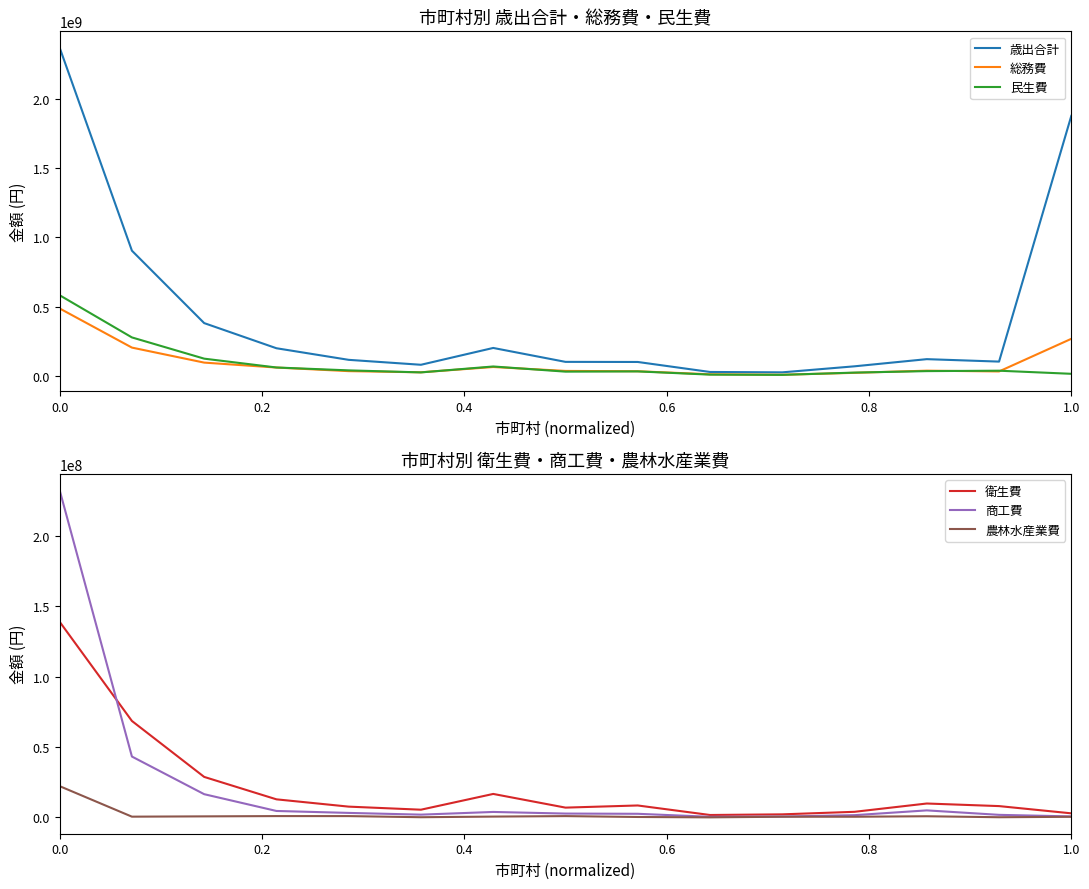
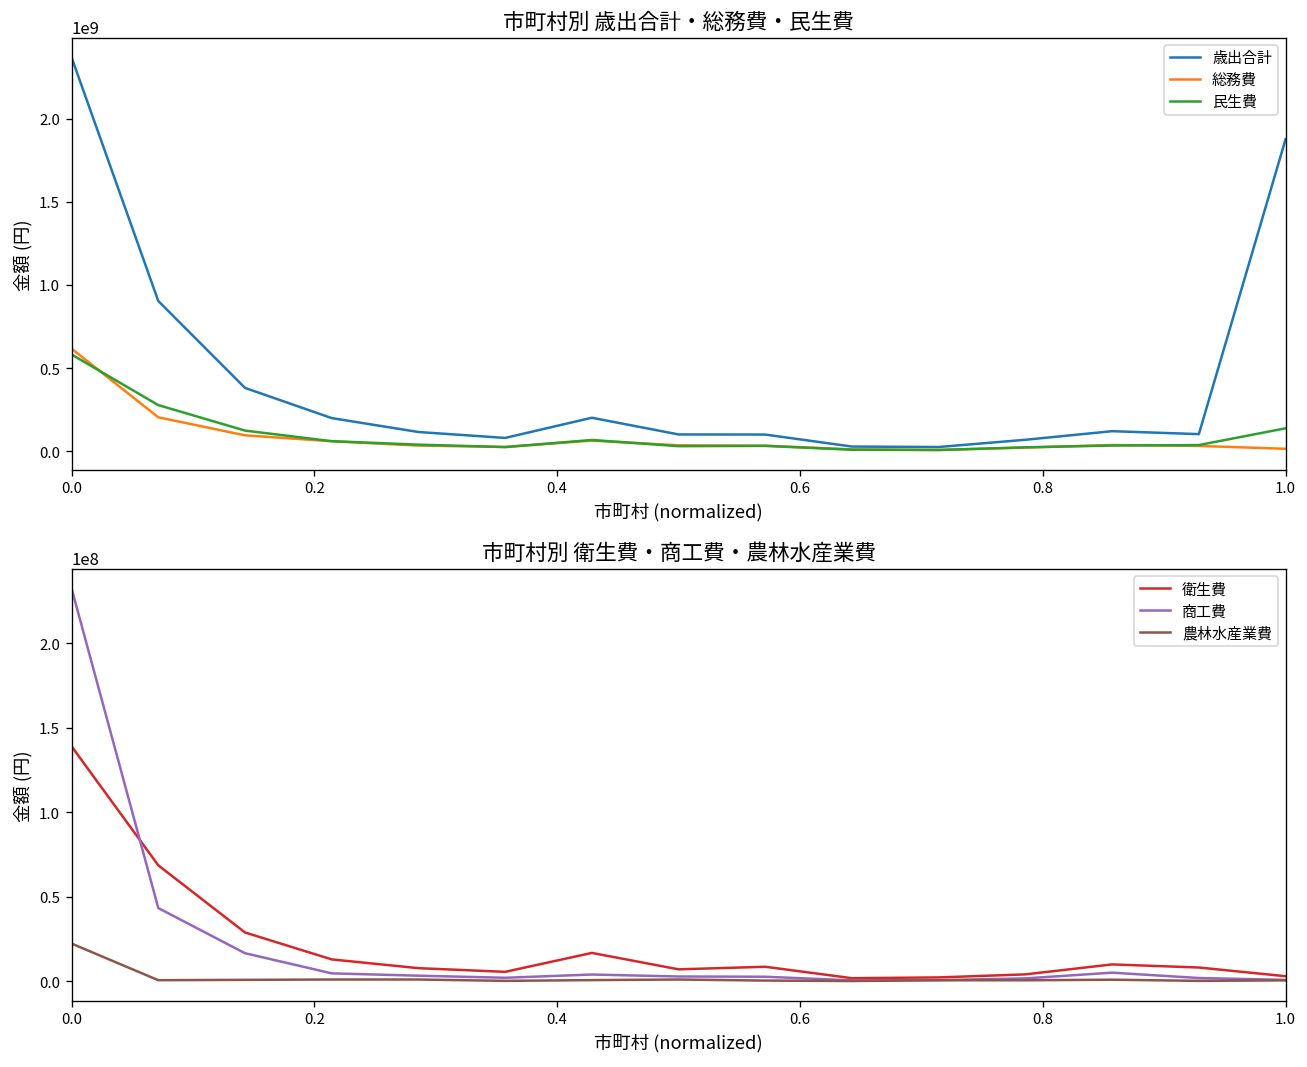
  {
    "市町村別 歳出合計・総務費・民生費": {
      "歳出合計": {
        "0.0": 2370000000,
        "1.0": 1880000000
      },
      "総務費": {
-       "0.0": 490000000,
-       "1.0": 270000000
+       "0.0": 620000000,
+       "1.0": 10000000
      },
      "民生費": {
        "0.0": 580000000,
-       "1.0": 10000000
+       "1.0": 140000000
      }
    },
    "市町村別 衛生費・商工費・農林水産業費": {
      "衛生費": {
        "0.0": 139000000,
        "1.0": 3000000
      },
      "商工費": {
        "0.0": 232000000
      },
      "農林水産業費": {
        "0.0": 22000000
      }
    }
  }
